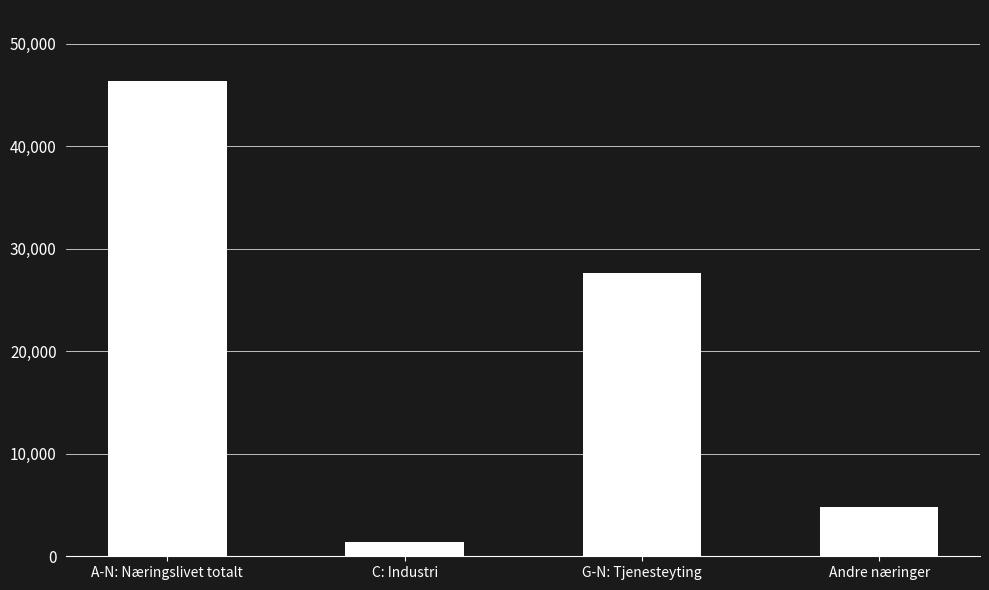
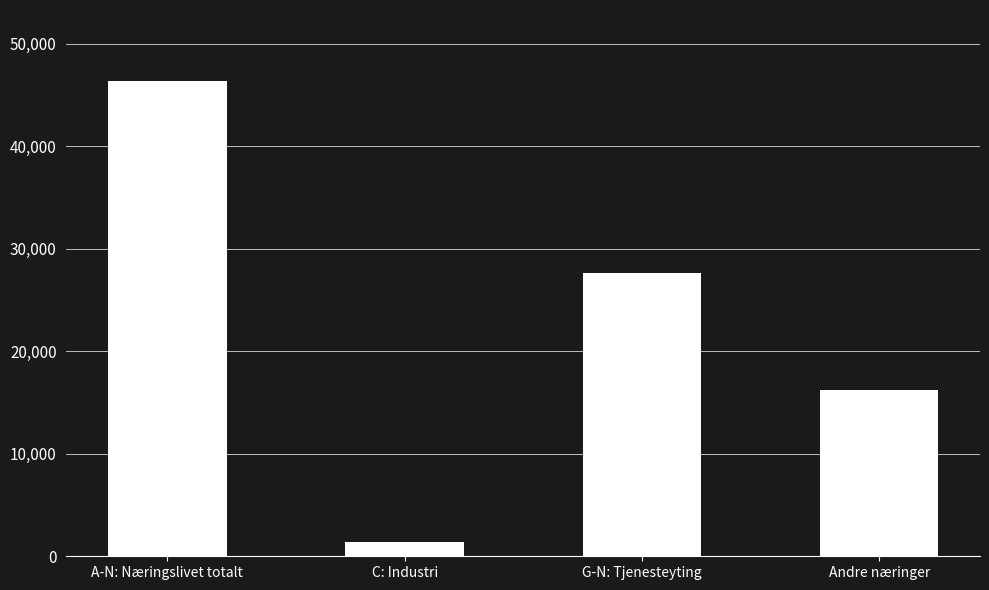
  {
    "A-N: Næringslivet totalt": "46,300",
    "C: Industri": "1,400",
    "G-N: Tjenesteyting": "27,700",
-   "Andre næringer": "4,800"
+   "Andre næringer": "16,200"
  }
